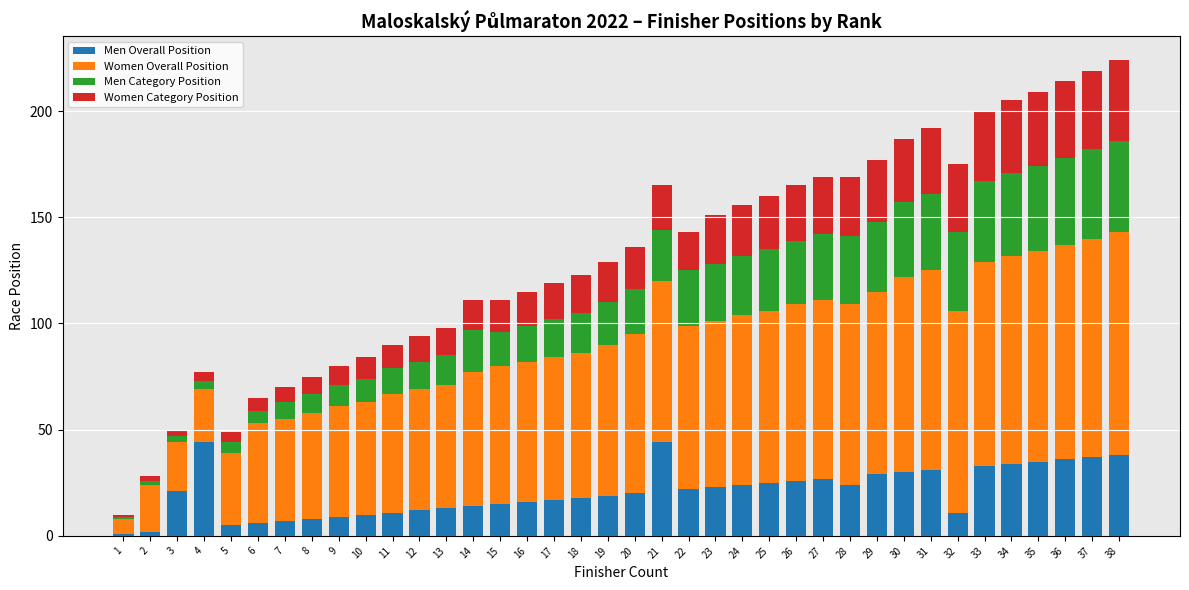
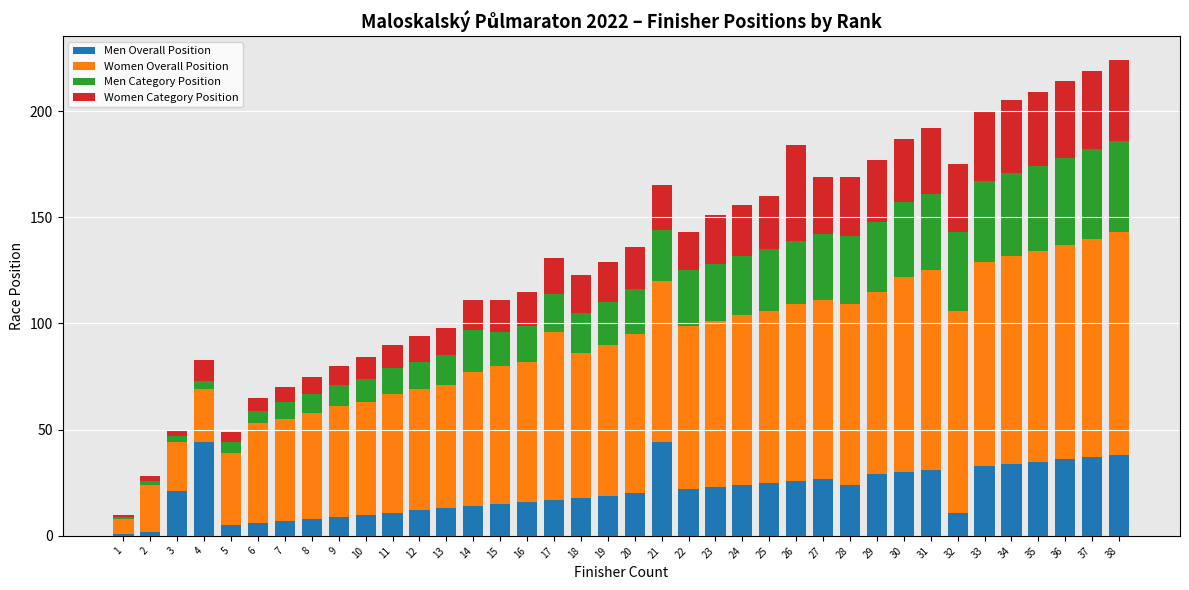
  {
    "Men Overall Position": {
      "2": 2,
      "3": 21,
      "4": 44,
      "5": 5,
      "6": 6,
      "7": 7,
      "8": 8,
      "9": 9,
      "10": 10,
      "11": 11,
      "12": 12,
      "13": 13,
      "14": 14,
      "15": 15,
      "16": 16,
      "17": 17,
      "18": 18,
      "19": 19,
      "20": 20,
      "21": 44,
      "22": 22,
      "23": 23,
      "24": 24,
      "25": 25,
      "26": 26,
      "27": 27,
      "28": 24,
      "29": 29,
      "30": 30,
      "31": 31,
      "32": 11,
      "33": 33,
      "34": 34,
      "35": 35,
      "36": 36,
      "37": 37,
      "38": 38
    },
    "Women Overall Position": {
      "1": 7,
      "2": 22,
      "3": 23,
      "4": 25,
      "5": 34,
      "6": 47,
      "7": 48,
      "8": 50,
      "9": 52,
      "10": 53,
      "11": 56,
      "12": 57,
      "13": 58,
      "14": 63,
      "15": 65,
      "16": 66,
-     "17": 67,
+     "17": 79,
      "18": 68,
      "19": 71,
      "20": 75,
      "21": 76,
      "22": 77,
      "23": 78,
      "24": 80,
      "25": 81,
      "26": 83,
      "27": 84,
      "28": 85,
      "29": 86,
      "30": 92,
      "31": 94,
      "32": 95,
      "33": 96,
      "34": 98,
      "35": 99,
      "36": 101,
      "37": 103,
      "38": 105
    },
    "Men Category Position": {
      "2": 2,
      "3": 3,
      "4": 4,
      "5": 5,
      "6": 6,
      "7": 8,
      "8": 9,
      "9": 10,
      "10": 11,
      "11": 12,
      "12": 13,
      "13": 14,
      "14": 20,
      "15": 16,
      "16": 17,
      "17": 18,
      "18": 19,
      "19": 20,
      "20": 21,
      "21": 24,
      "22": 26,
      "23": 27,
      "24": 28,
      "25": 29,
      "26": 30,
      "27": 31,
      "28": 32,
      "29": 33,
      "30": 35,
      "31": 36,
      "32": 37,
      "33": 38,
      "34": 39,
      "35": 40,
      "36": 41,
      "37": 42,
      "38": 43
    },
    "Women Category Position": {
      "2": 2,
      "3": 3,
-     "4": 4,
+     "4": 10,
      "5": 5,
      "6": 6,
      "7": 7,
      "8": 8,
      "9": 9,
      "10": 10,
      "11": 11,
      "12": 12,
      "13": 13,
      "14": 14,
      "15": 15,
      "16": 16,
      "17": 17,
      "18": 18,
      "19": 19,
      "20": 20,
      "21": 21,
      "22": 18,
      "23": 23,
      "24": 24,
      "25": 25,
-     "26": 26,
+     "26": 45,
      "27": 27,
      "28": 28,
      "29": 29,
      "30": 30,
      "31": 31,
      "32": 32,
      "33": 33,
      "34": 34,
      "35": 35,
      "36": 36,
      "37": 37,
      "38": 38
    }
  }
